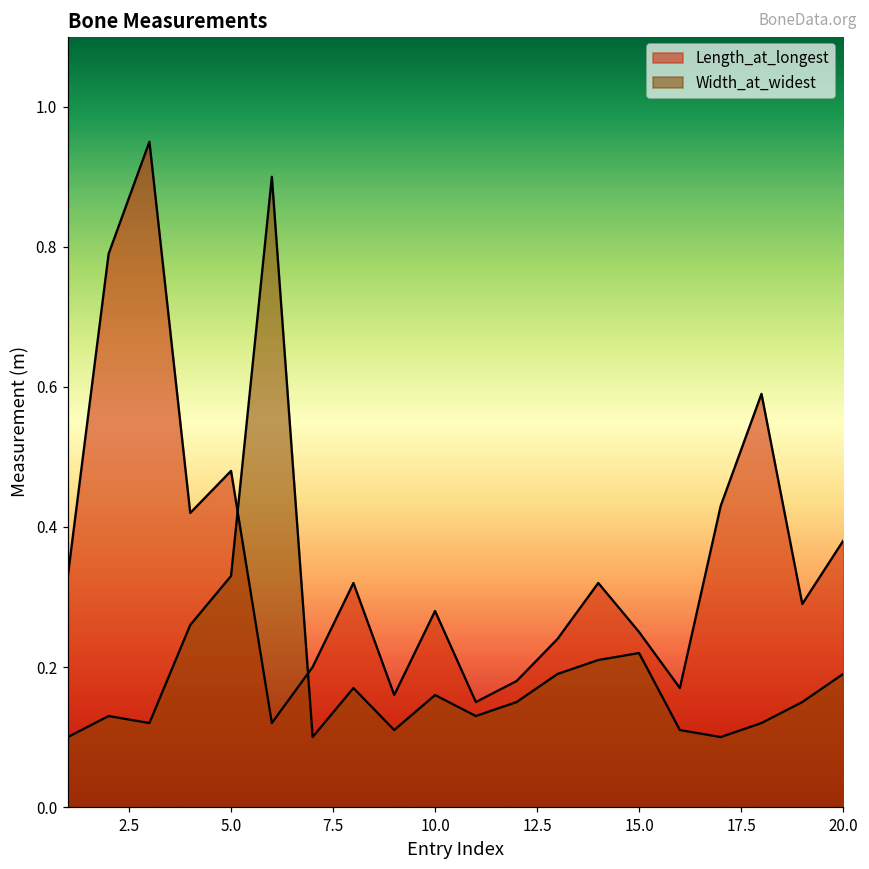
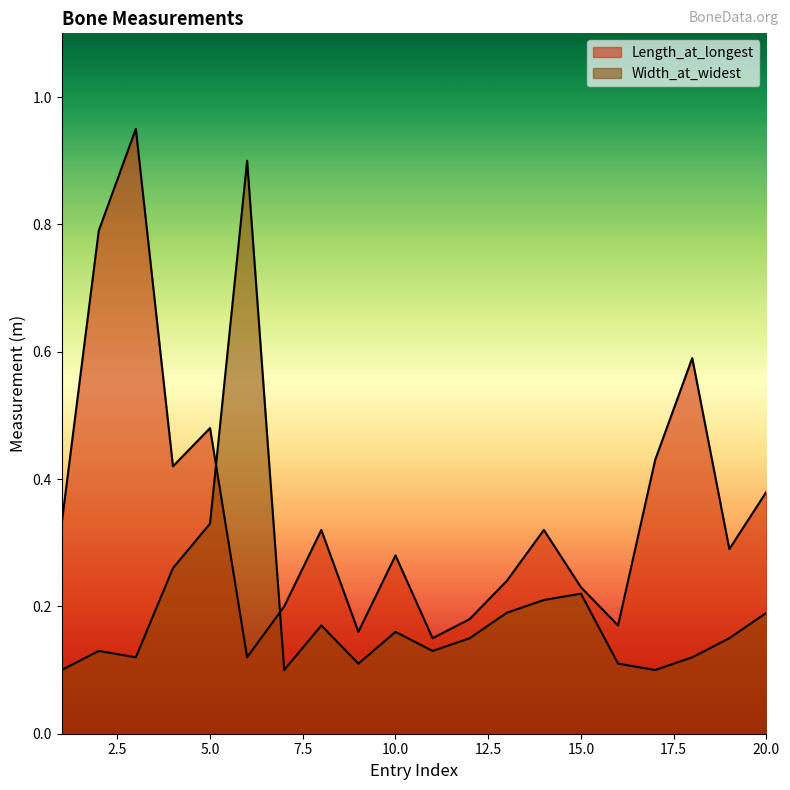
  {
    "Length_at_longest": {
      "5.0": 0.48,
      "10.0": 0.28,
-     "15.0": 0.25,
+     "15.0": 0.23,
      "20.0": 0.38
    },
    "Width_at_widest": {
      "5.0": 0.33,
      "10.0": 0.16,
      "15.0": 0.22,
      "20.0": 0.19
    }
  }
